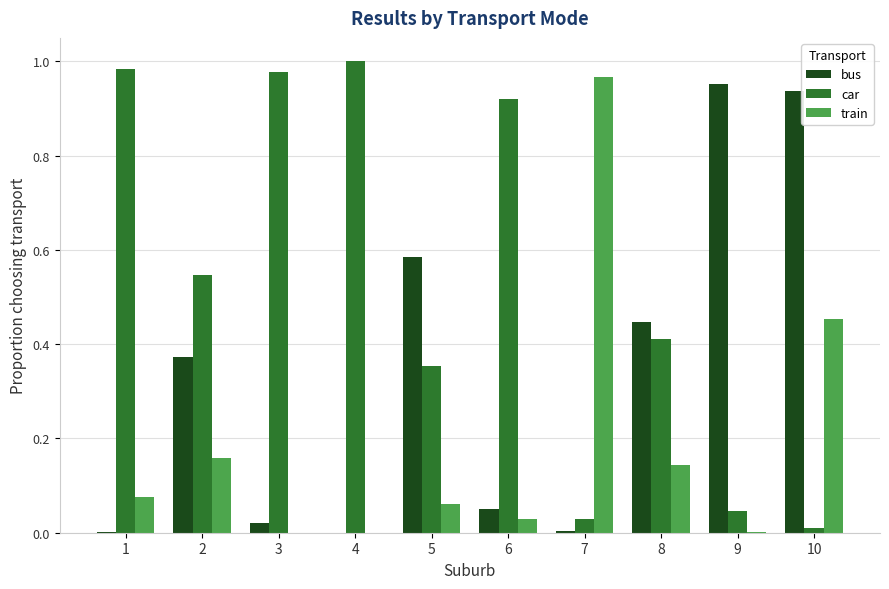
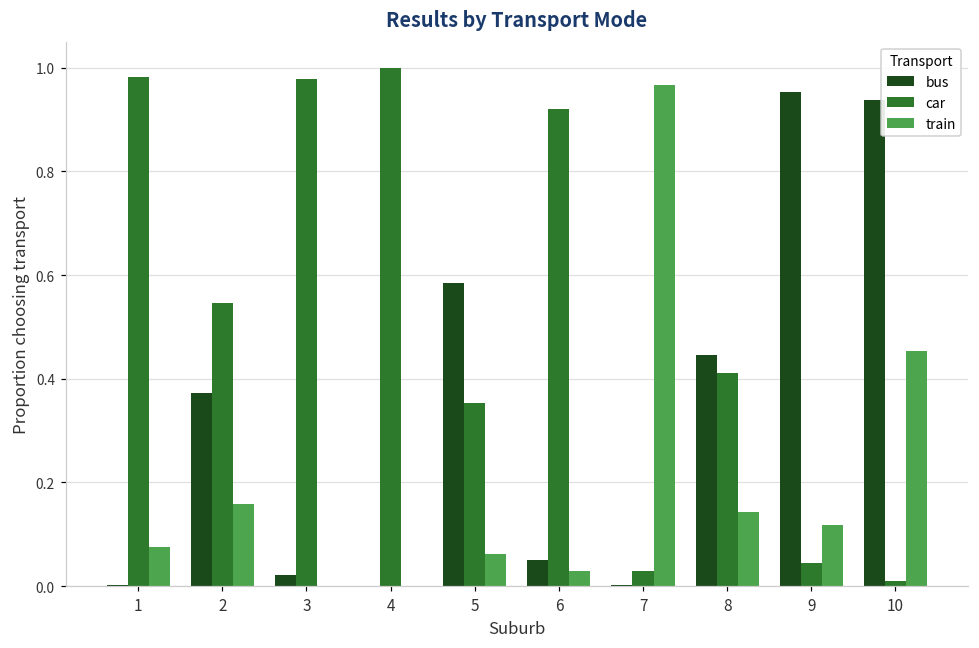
  {
    "train": {
      "1": 0.07,
      "2": 0.16,
      "5": 0.06,
      "6": 0.03,
      "7": 0.97,
      "8": 0.14,
-     "9": 0.00,
+     "9": 0.12,
      "10": 0.45
    }
  }
